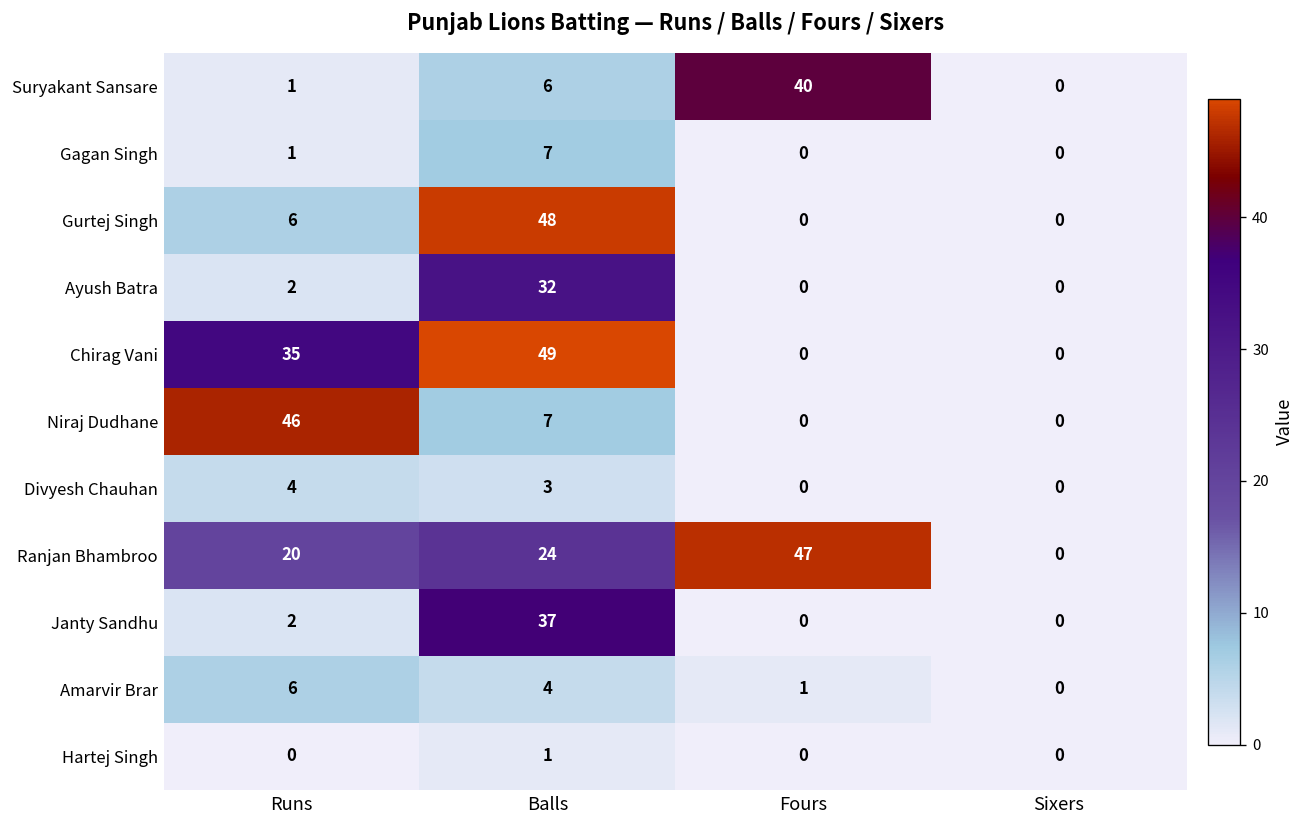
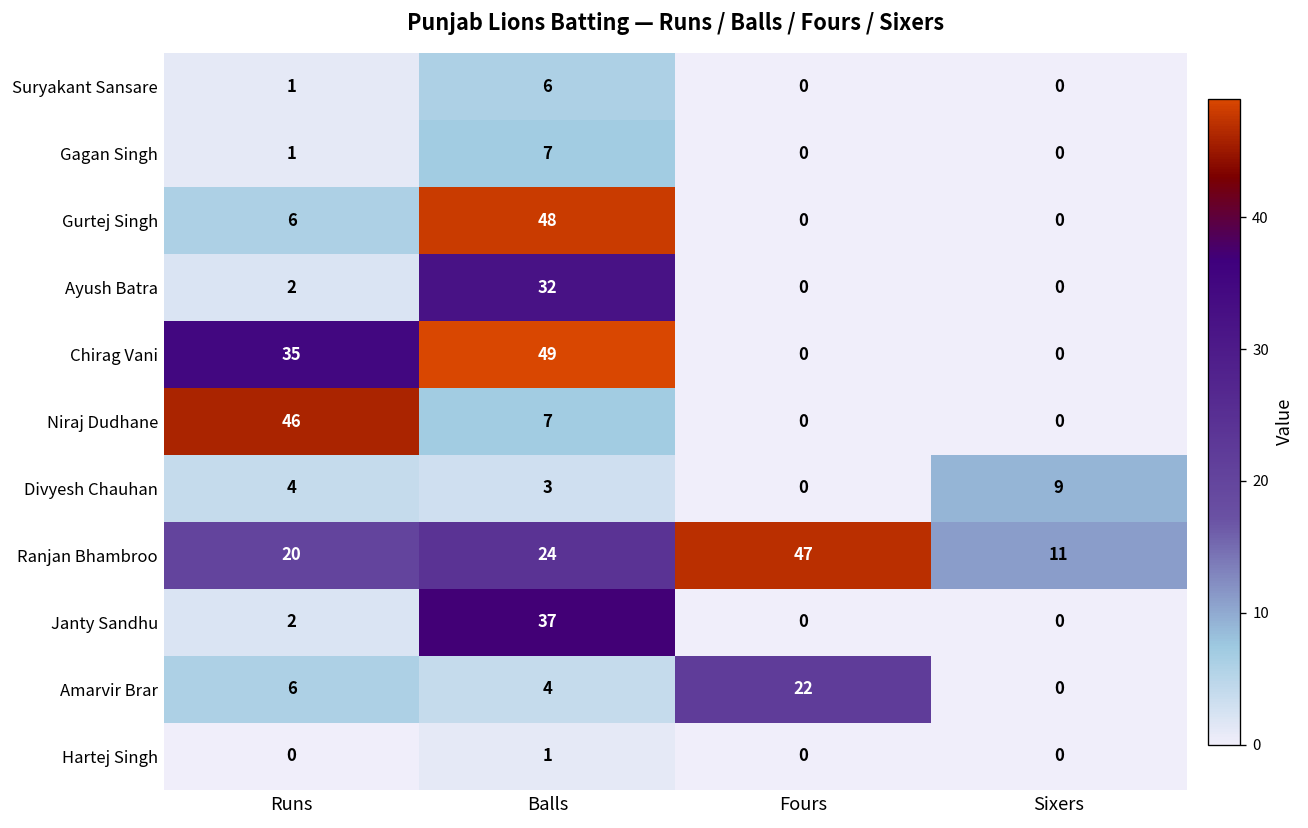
  {
    "Suryakant Sansare": {
      "Runs": 1,
      "Balls": 6,
-     "Fours": 40,
+     "Fours": 0,
      "Sixers": 0
    },
    "Gagan Singh": {
      "Runs": 1,
      "Balls": 7,
      "Fours": 0,
      "Sixers": 0
    },
    "Gurtej Singh": {
      "Runs": 6,
      "Balls": 48,
      "Fours": 0,
      "Sixers": 0
    },
    "Ayush Batra": {
      "Runs": 2,
      "Balls": 32,
      "Fours": 0,
      "Sixers": 0
    },
    "Chirag Vani": {
      "Runs": 35,
      "Balls": 49,
      "Fours": 0,
      "Sixers": 0
    },
    "Niraj Dudhane": {
      "Runs": 46,
      "Balls": 7,
      "Fours": 0,
      "Sixers": 0
    },
    "Divyesh Chauhan": {
      "Runs": 4,
      "Balls": 3,
      "Fours": 0,
-     "Sixers": 0
+     "Sixers": 9
    },
    "Ranjan Bhambroo": {
      "Runs": 20,
      "Balls": 24,
      "Fours": 47,
-     "Sixers": 0
+     "Sixers": 11
    },
    "Janty Sandhu": {
      "Runs": 2,
      "Balls": 37,
      "Fours": 0,
      "Sixers": 0
    },
    "Amarvir Brar": {
      "Runs": 6,
      "Balls": 4,
-     "Fours": 1,
+     "Fours": 22,
      "Sixers": 0
    },
    "Hartej Singh": {
      "Runs": 0,
      "Balls": 1,
      "Fours": 0,
      "Sixers": 0
    }
  }
